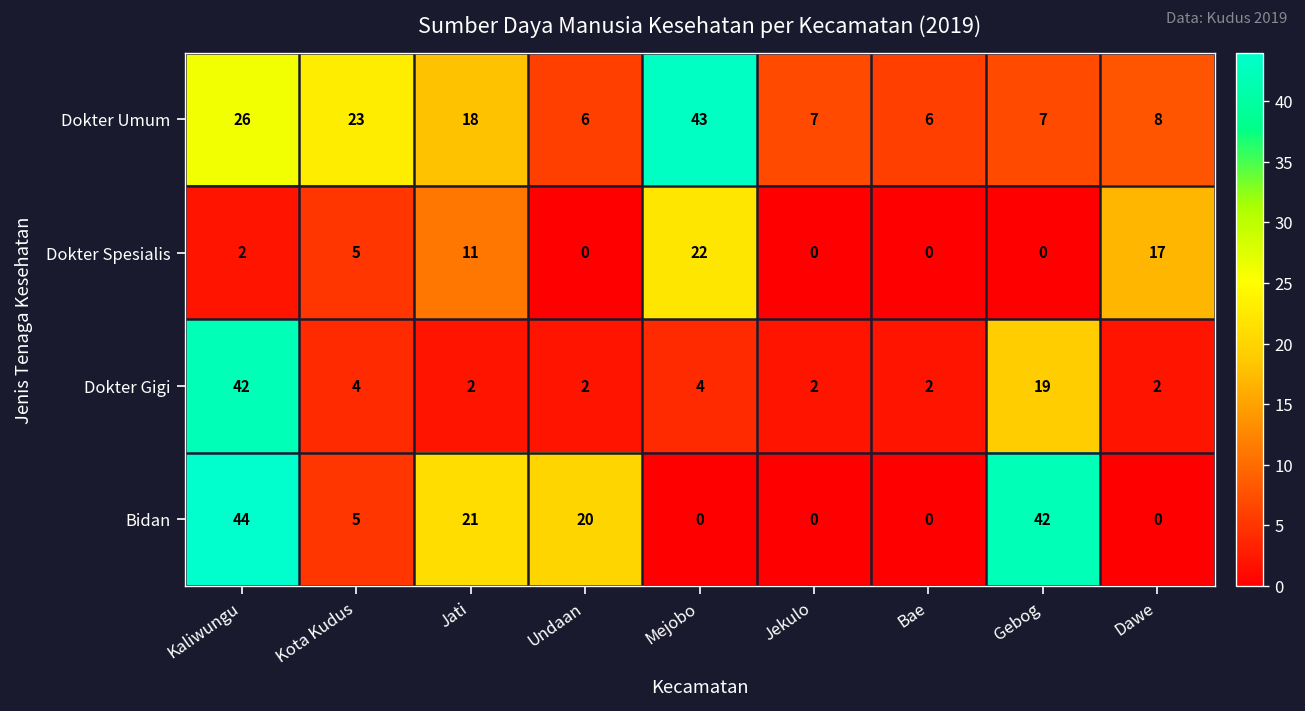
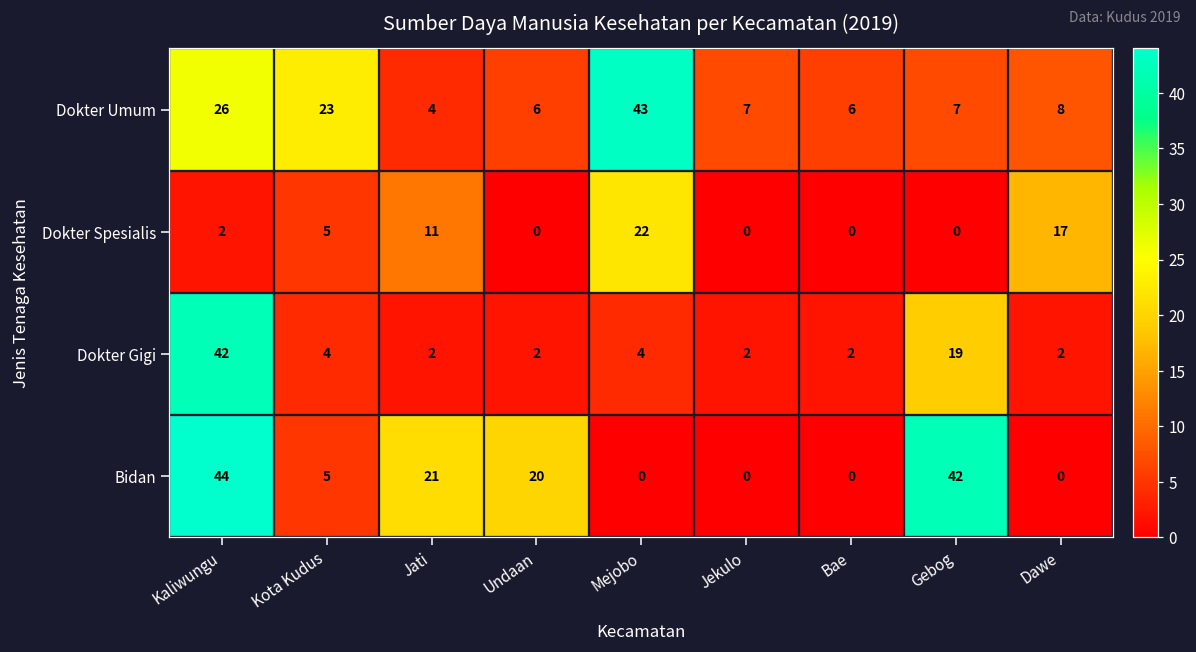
  {
    "Dokter Umum": {
      "Kaliwungu": 26,
      "Kota Kudus": 23,
-     "Jati": 18,
+     "Jati": 4,
      "Undaan": 6,
      "Mejobo": 43,
      "Jekulo": 7,
      "Bae": 6,
      "Gebog": 7,
      "Dawe": 8
    },
    "Dokter Spesialis": {
      "Kaliwungu": 2,
      "Kota Kudus": 5,
      "Jati": 11,
      "Undaan": 0,
      "Mejobo": 22,
      "Jekulo": 0,
      "Bae": 0,
      "Gebog": 0,
      "Dawe": 17
    },
    "Dokter Gigi": {
      "Kaliwungu": 42,
      "Kota Kudus": 4,
      "Jati": 2,
      "Undaan": 2,
      "Mejobo": 4,
      "Jekulo": 2,
      "Bae": 2,
      "Gebog": 19,
      "Dawe": 2
    },
    "Bidan": {
      "Kaliwungu": 44,
      "Kota Kudus": 5,
      "Jati": 21,
      "Undaan": 20,
      "Mejobo": 0,
      "Jekulo": 0,
      "Bae": 0,
      "Gebog": 42,
      "Dawe": 0
    }
  }
